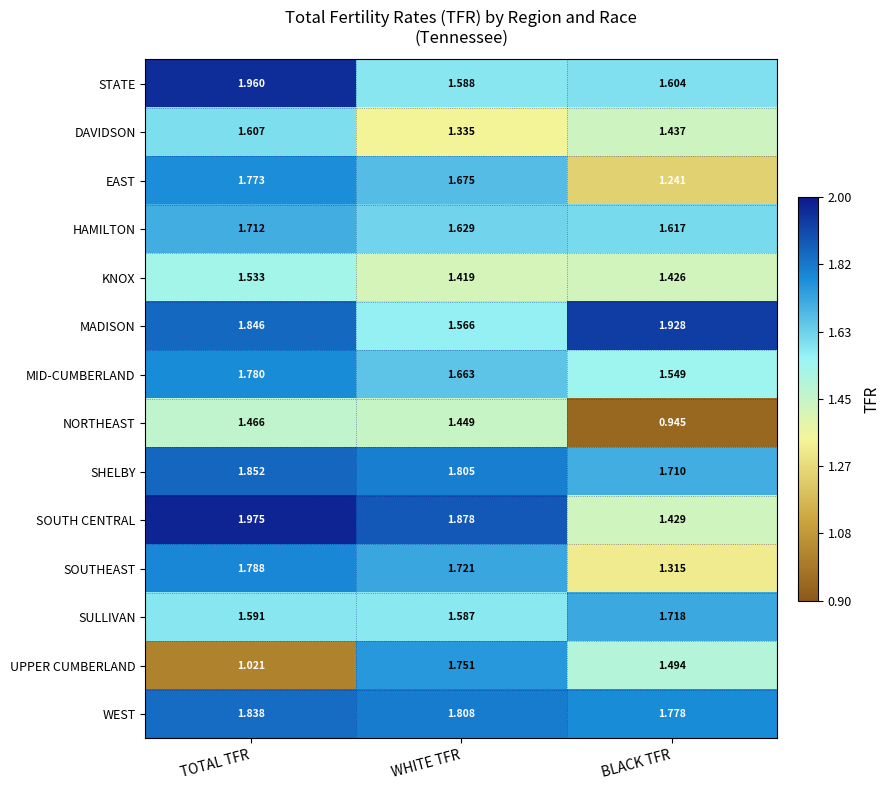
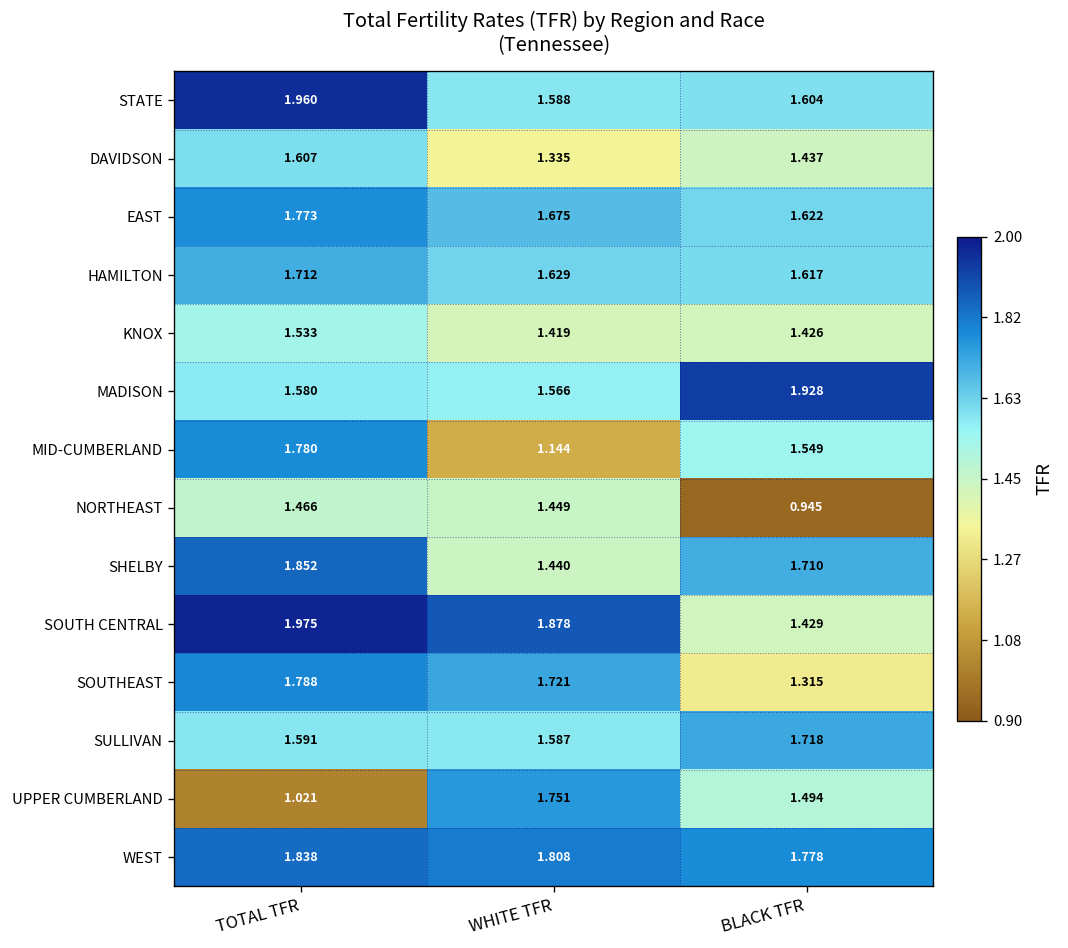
  {
    "STATE": {
      "TOTAL TFR": 1.960,
      "WHITE TFR": 1.588,
      "BLACK TFR": 1.604
    },
    "DAVIDSON": {
      "TOTAL TFR": 1.607,
      "WHITE TFR": 1.335,
      "BLACK TFR": 1.437
    },
    "EAST": {
      "TOTAL TFR": 1.773,
      "WHITE TFR": 1.675,
-     "BLACK TFR": 1.241
+     "BLACK TFR": 1.622
    },
    "HAMILTON": {
      "TOTAL TFR": 1.712,
      "WHITE TFR": 1.629,
      "BLACK TFR": 1.617
    },
    "KNOX": {
      "TOTAL TFR": 1.533,
      "WHITE TFR": 1.419,
      "BLACK TFR": 1.426
    },
    "MADISON": {
-     "TOTAL TFR": 1.846,
+     "TOTAL TFR": 1.580,
      "WHITE TFR": 1.566,
      "BLACK TFR": 1.928
    },
    "MID-CUMBERLAND": {
      "TOTAL TFR": 1.780,
-     "WHITE TFR": 1.663,
+     "WHITE TFR": 1.144,
      "BLACK TFR": 1.549
    },
    "NORTHEAST": {
      "TOTAL TFR": 1.466,
      "WHITE TFR": 1.449,
      "BLACK TFR": 0.945
    },
    "SHELBY": {
      "TOTAL TFR": 1.852,
-     "WHITE TFR": 1.805,
+     "WHITE TFR": 1.440,
      "BLACK TFR": 1.710
    },
    "SOUTH CENTRAL": {
      "TOTAL TFR": 1.975,
      "WHITE TFR": 1.878,
      "BLACK TFR": 1.429
    },
    "SOUTHEAST": {
      "TOTAL TFR": 1.788,
      "WHITE TFR": 1.721,
      "BLACK TFR": 1.315
    },
    "SULLIVAN": {
      "TOTAL TFR": 1.591,
      "WHITE TFR": 1.587,
      "BLACK TFR": 1.718
    },
    "UPPER CUMBERLAND": {
      "TOTAL TFR": 1.021,
      "WHITE TFR": 1.751,
      "BLACK TFR": 1.494
    },
    "WEST": {
      "TOTAL TFR": 1.838,
      "WHITE TFR": 1.808,
      "BLACK TFR": 1.778
    }
  }
